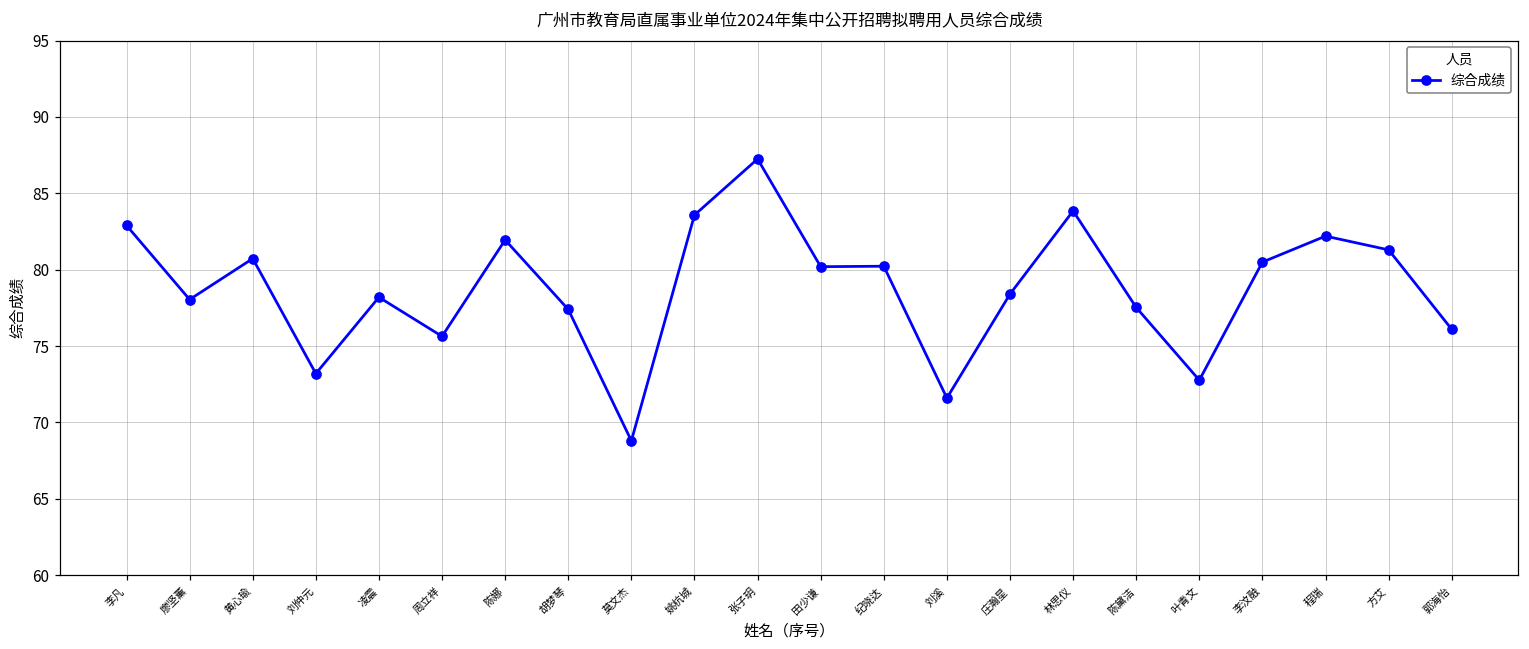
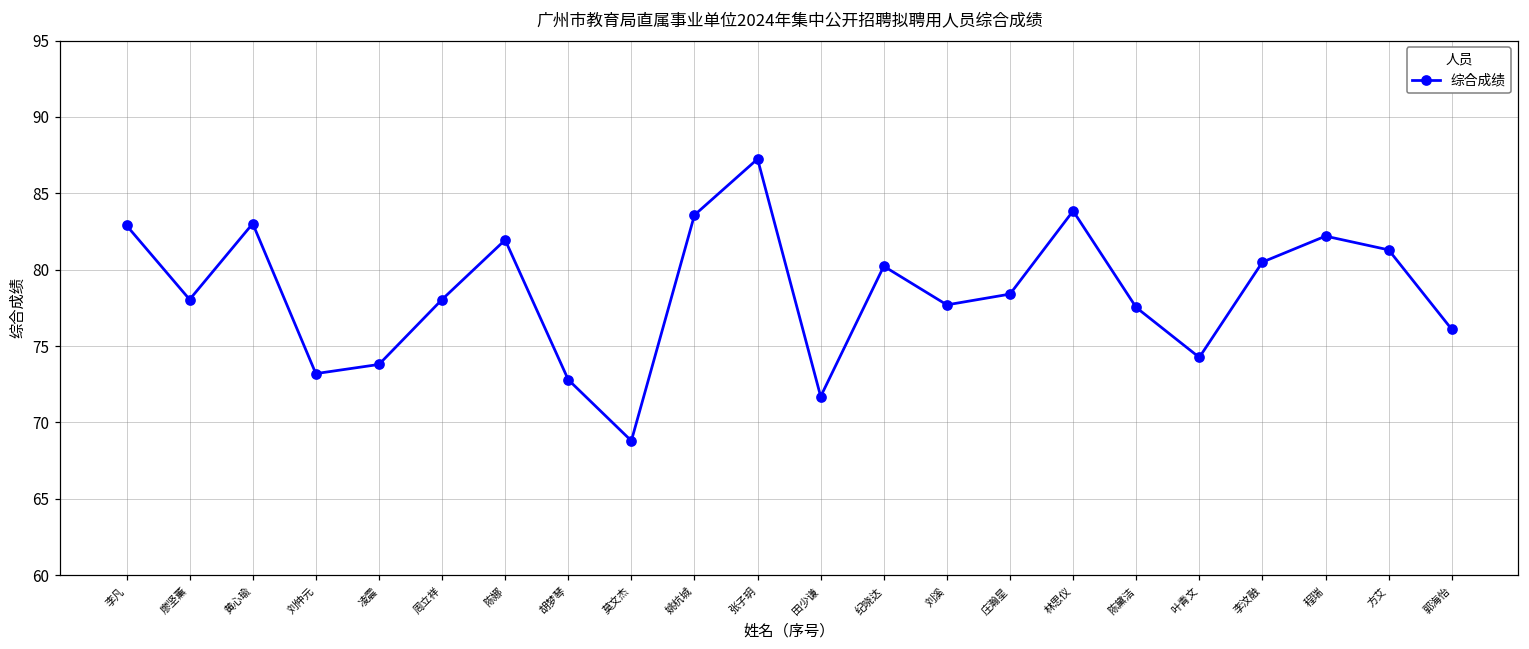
  {
    "李凡": 82.9,
    "廖坚薰": 78.1,
-   "黄心瑜": 80.7,
+   "黄心瑜": 83.0,
    "刘仲元": 73.2,
-   "凌震": 78.2,
-   "周立祥": 75.6,
+   "凌震": 73.8,
+   "周立祥": 78.1,
    "陈娜": 82.0,
-   "胡梦琴": 77.4,
+   "胡梦琴": 72.8,
    "莫文杰": 68.8,
    "姚杭城": 83.6,
    "张子玥": 87.3,
-   "田少谦": 80.2,
+   "田少谦": 71.7,
    "纪晓达": 80.2,
-   "刘溪": 71.6,
+   "刘溪": 77.7,
    "庄瀚星": 78.4,
    "林思仪": 83.9,
    "陈黛洁": 77.5,
-   "叶青文": 72.8,
+   "叶青文": 74.3,
    "李汶融": 80.5,
    "程瑞": 82.2,
    "方艾": 81.3,
    "郭海怡": 76.1
  }
